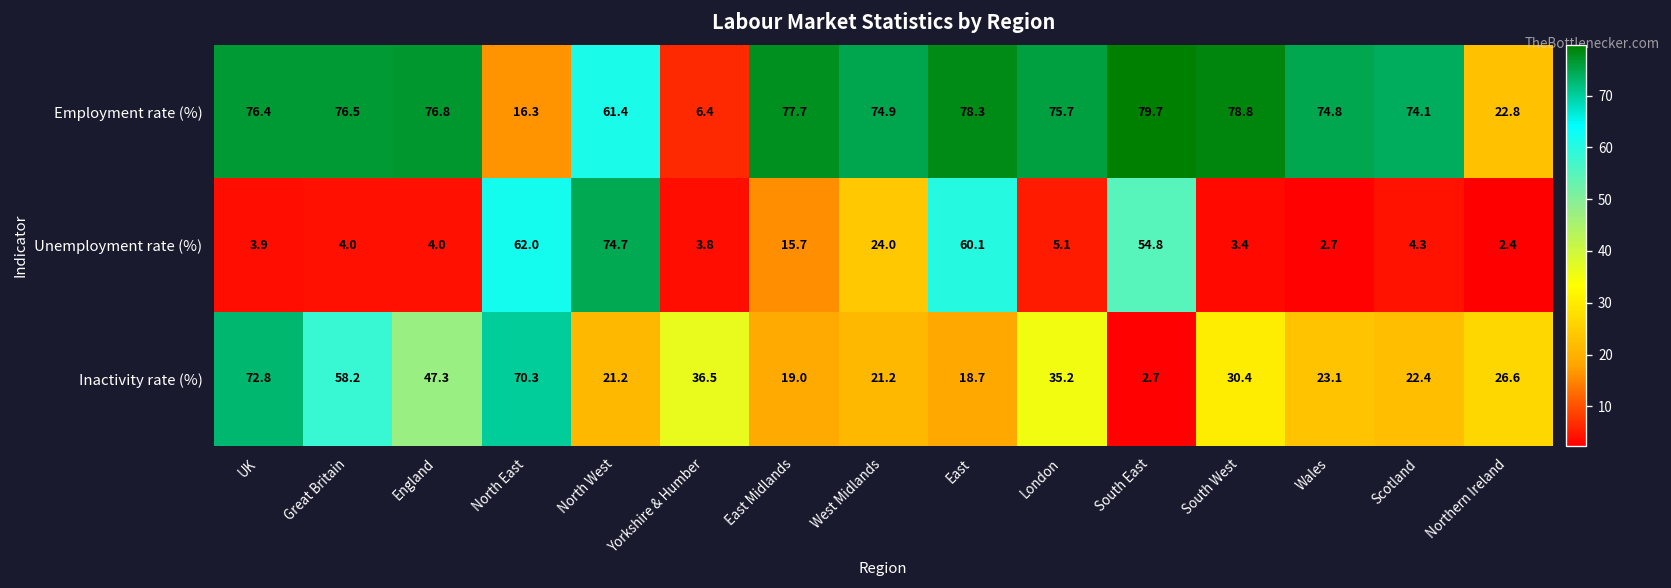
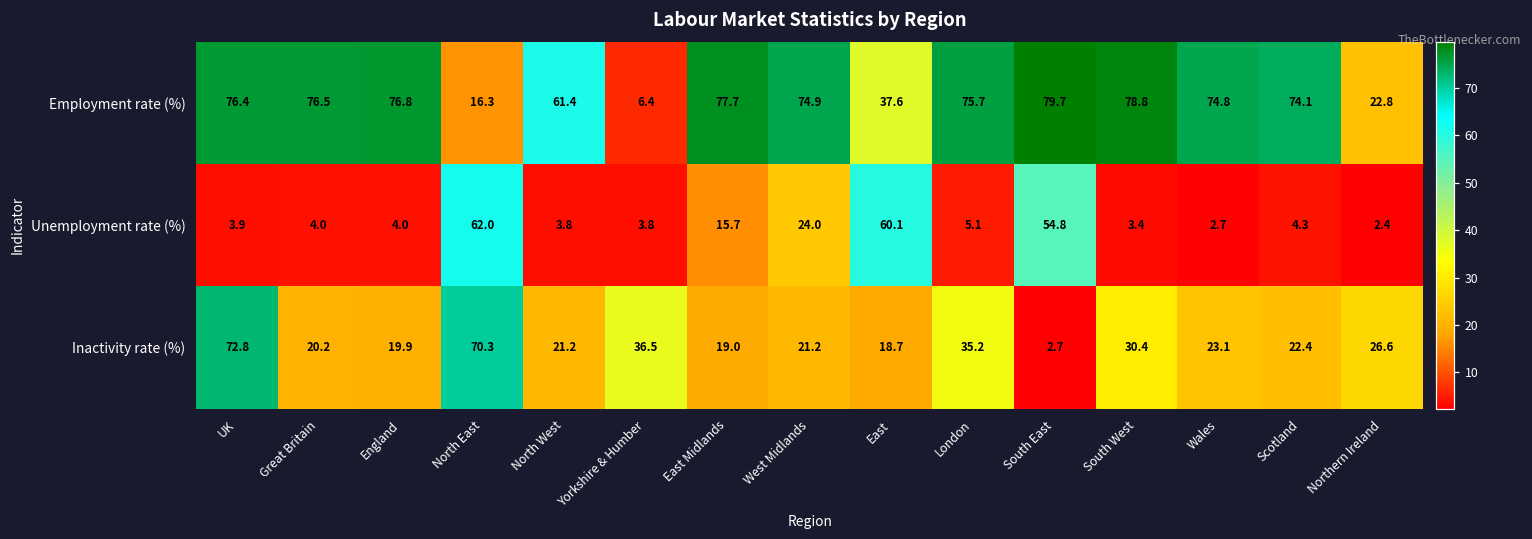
  {
    "Employment rate (%)": {
      "UK": 76.4,
      "Great Britain": 76.5,
      "England": 76.8,
      "North East": 16.3,
      "North West": 61.4,
      "Yorkshire & Humber": 6.4,
      "East Midlands": 77.7,
      "West Midlands": 74.9,
-     "East": 78.3,
+     "East": 37.6,
      "London": 75.7,
      "South East": 79.7,
      "South West": 78.8,
      "Wales": 74.8,
      "Scotland": 74.1,
      "Northern Ireland": 22.8
    },
    "Unemployment rate (%)": {
      "UK": 3.9,
      "Great Britain": 4.0,
      "England": 4.0,
      "North East": 62.0,
-     "North West": 74.7,
+     "North West": 3.8,
      "Yorkshire & Humber": 3.8,
      "East Midlands": 15.7,
      "West Midlands": 24.0,
      "East": 60.1,
      "London": 5.1,
      "South East": 54.8,
      "South West": 3.4,
      "Wales": 2.7,
      "Scotland": 4.3,
      "Northern Ireland": 2.4
    },
    "Inactivity rate (%)": {
      "UK": 72.8,
-     "Great Britain": 58.2,
-     "England": 47.3,
+     "Great Britain": 20.2,
+     "England": 19.9,
      "North East": 70.3,
      "North West": 21.2,
      "Yorkshire & Humber": 36.5,
      "East Midlands": 19.0,
      "West Midlands": 21.2,
      "East": 18.7,
      "London": 35.2,
      "South East": 2.7,
      "South West": 30.4,
      "Wales": 23.1,
      "Scotland": 22.4,
      "Northern Ireland": 26.6
    }
  }
